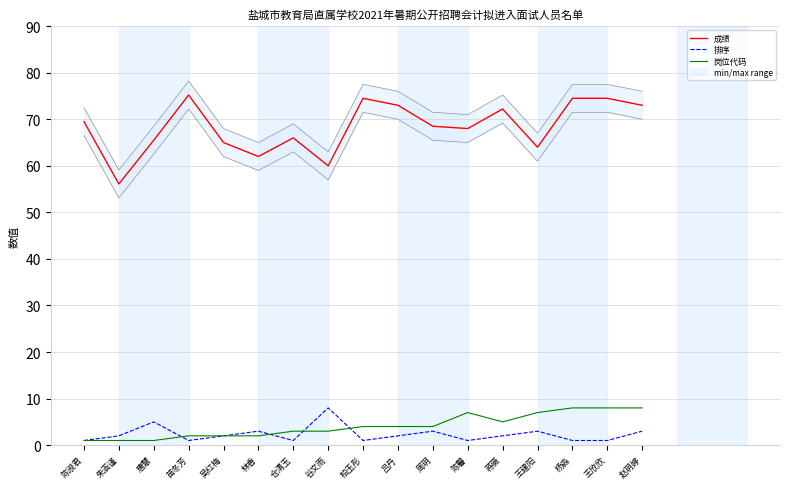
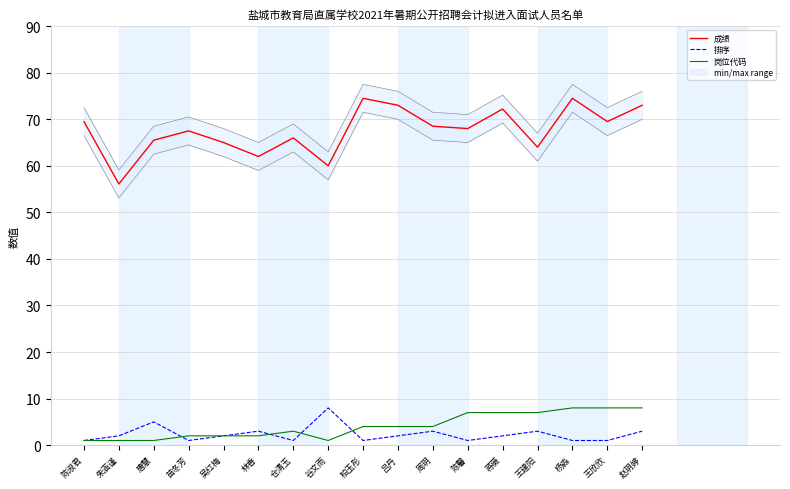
  {
    "成绩": {
      "陈淑君": 70,
      "朱涵谨": 56,
      "唐慧": 66,
-     "苗冬芳": 75,
+     "苗冬芳": 68,
      "吴红梅": 65,
      "林香": 62,
      "仓清玉": 66,
      "谷文雨": 60,
      "柏玉彤": 75,
      "吕丹": 73,
      "周玥": 69,
      "陈馨": 68,
      "蒋薇": 72,
      "王建阳": 64,
      "杨淼": 75,
-     "王欣欣": 75,
+     "王欣欣": 70,
      "赵玥婷": 73
    },
    "排序": {
      "朱涵谨": 2,
      "唐慧": 5,
      "苗冬芳": 1,
      "林香": 3,
      "仓清玉": 1,
      "谷文雨": 8,
      "柏玉彤": 1,
      "吕丹": 2,
      "周玥": 3,
      "陈馨": 1,
      "蒋薇": 2,
      "王建阳": 3,
      "杨淼": 1,
      "王欣欣": 1,
      "赵玥婷": 3
    },
    "岗位代码": {
      "朱涵谨": 1,
      "唐慧": 1,
      "苗冬芳": 2,
      "林香": 2,
      "仓清玉": 3,
-     "谷文雨": 3,
+     "谷文雨": 1,
      "柏玉彤": 4,
      "吕丹": 4,
      "周玥": 4,
      "陈馨": 7,
-     "蒋薇": 5,
+     "蒋薇": 7,
      "王建阳": 7,
      "杨淼": 8,
      "王欣欣": 8,
      "赵玥婷": 8
    },
    "min/max range": {
      "陈淑君": 73,
      "朱涵谨": 59,
      "唐慧": 69,
      "吴红梅": 68,
      "林香": 65,
      "仓清玉": 69,
      "谷文雨": 63,
      "柏玉彤": 78,
      "吕丹": 76,
      "周玥": 72,
      "陈馨": 71,
      "蒋薇": 75,
      "王建阳": 67,
      "杨淼": 78,
      "赵玥婷": 76
    }
  }
